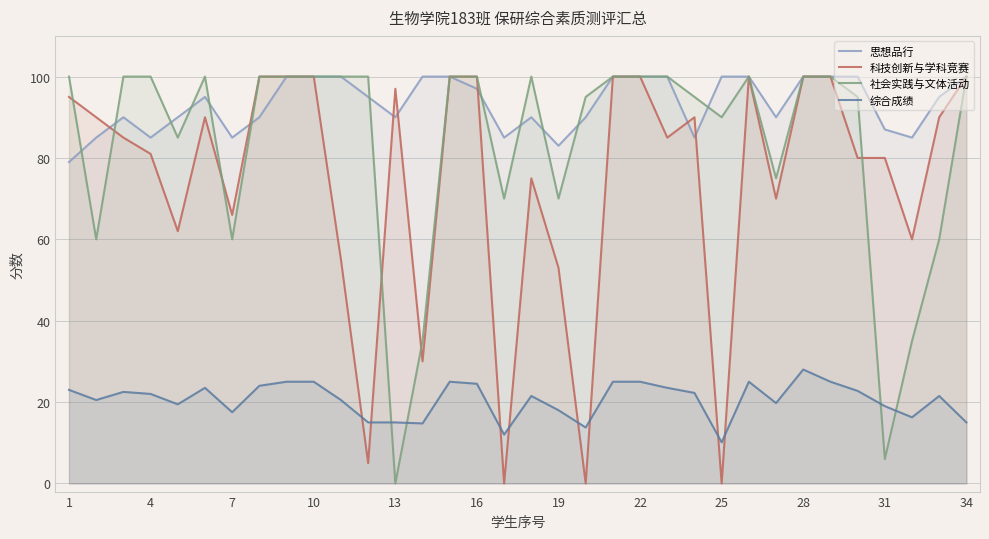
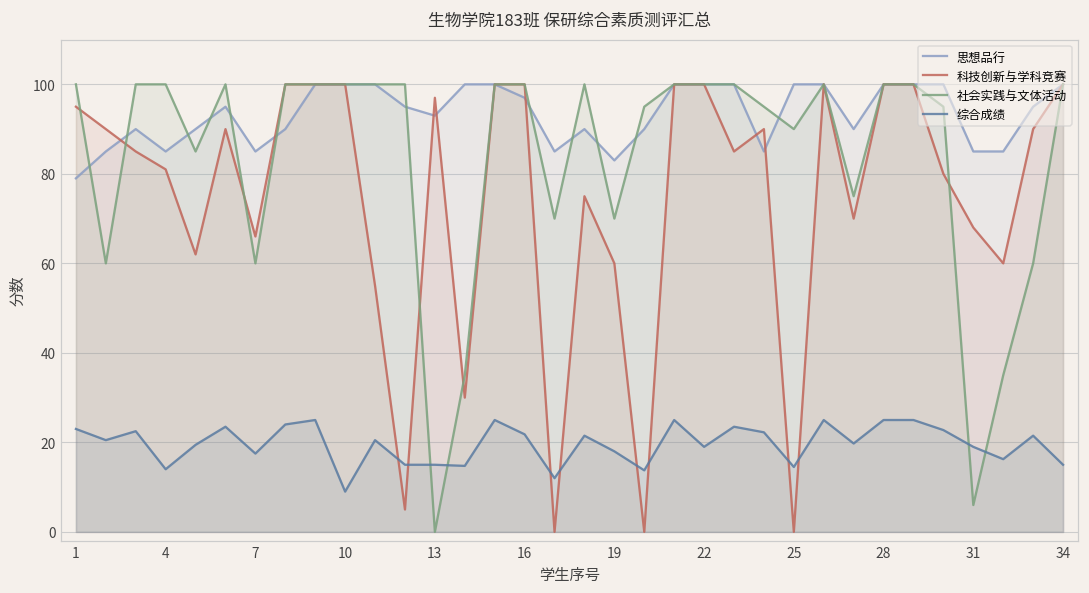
  {
    "思想品行": {
      "1": 79,
      "4": 85,
      "7": 85,
-     "13": 90,
+     "13": 93,
      "16": 97,
      "19": 83,
      "25": 100,
-     "31": 87
+     "31": 85
    },
    "科技创新与学科竞赛": {
      "1": 95,
      "4": 81,
      "7": 66,
      "13": 97,
-     "19": 53,
+     "19": 60,
      "25": 0,
-     "31": 80
+     "31": 68
    },
    "社会实践与文体活动": {
      "1": 100,
      "4": 100,
      "7": 60,
      "13": 0,
      "19": 70,
      "25": 90,
      "31": 6
    },
    "综合成绩": {
      "1": 23,
-     "4": 22,
+     "4": 14,
      "7": 18,
-     "10": 25,
+     "10": 9,
      "13": 15,
-     "16": 25,
+     "16": 22,
      "19": 18,
-     "22": 25,
-     "25": 10,
-     "28": 28,
+     "22": 19,
+     "25": 15,
+     "28": 25,
      "31": 19,
      "34": 15
    }
  }
